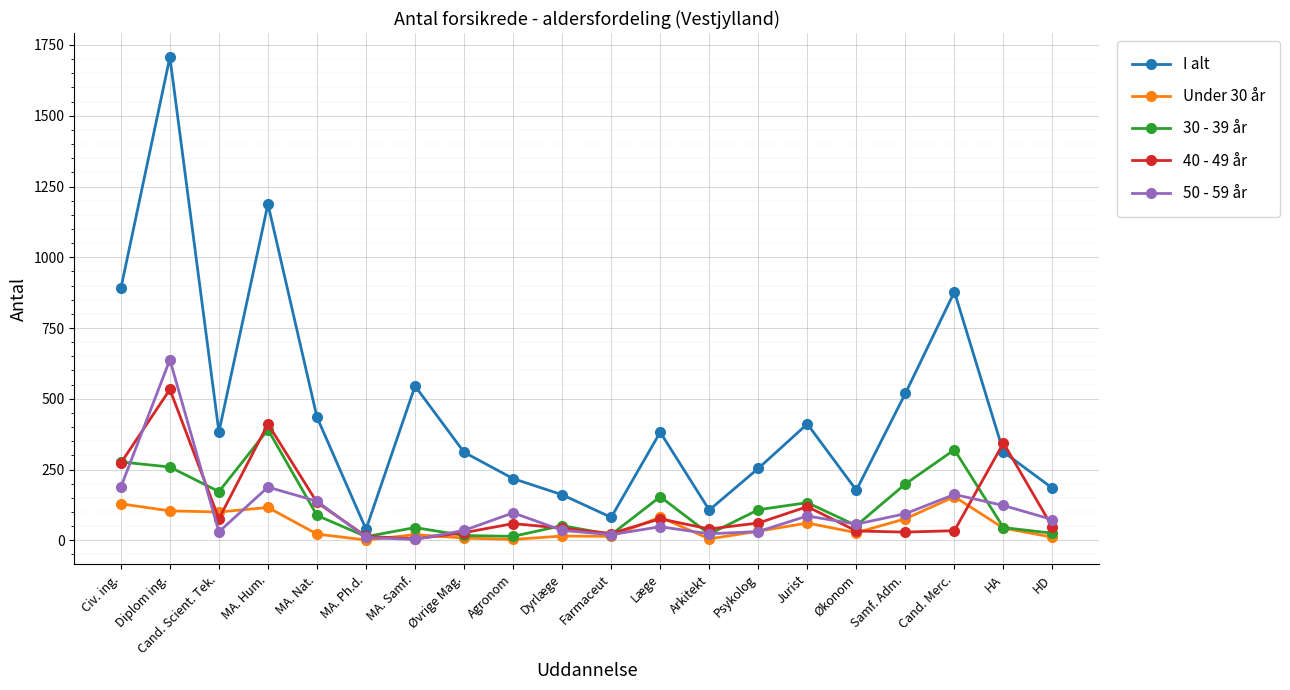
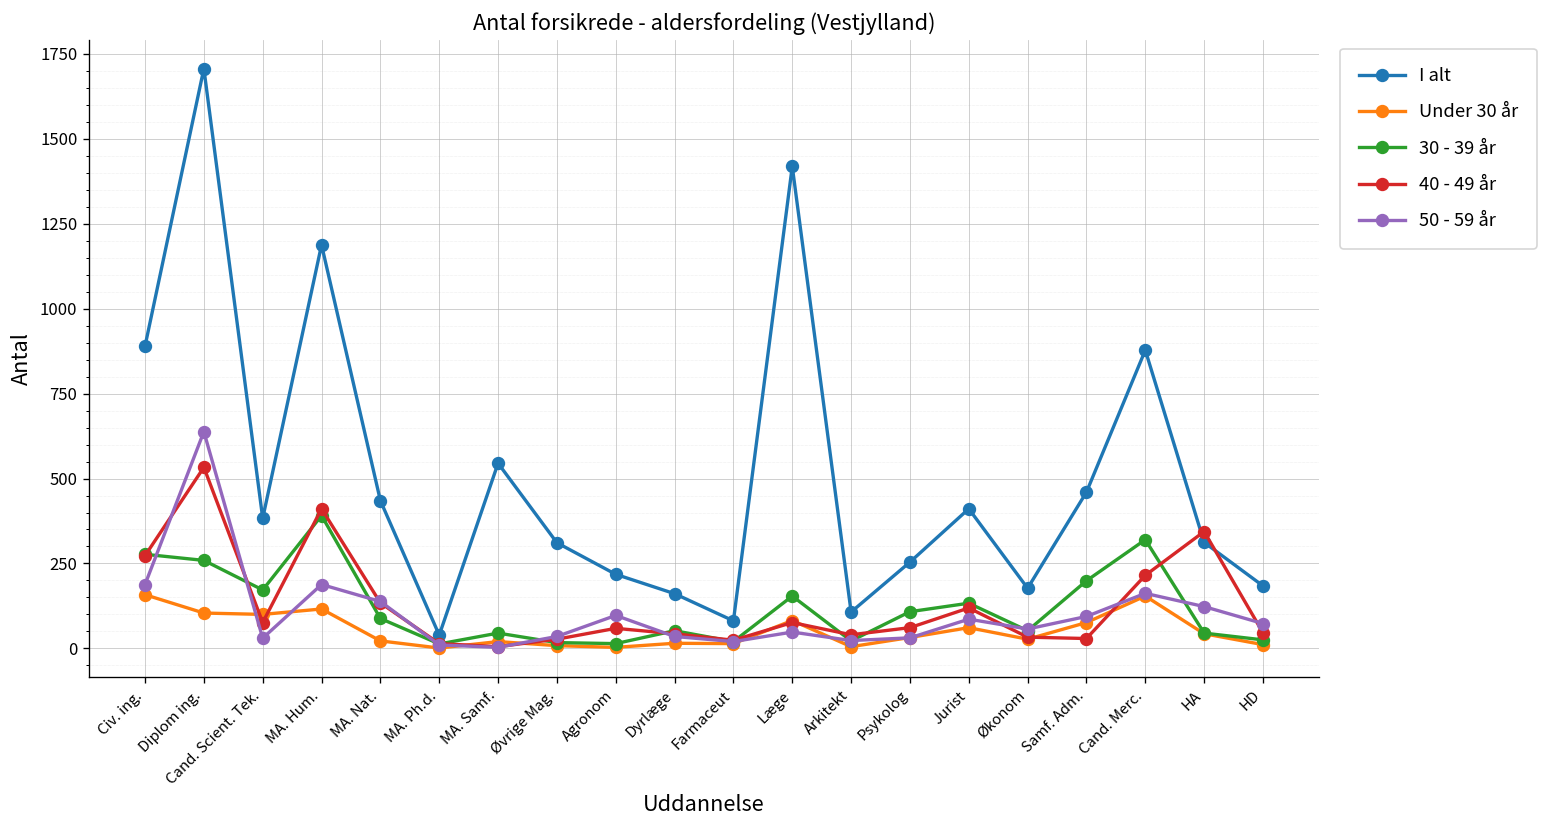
  {
    "I alt": {
      "Civ. ing.": 890,
      "Diplom ing.": 1710,
      "Cand. Scient. Tek.": 380,
      "MA. Hum.": 1190,
      "MA. Nat.": 440,
      "MA. Ph.d.": 40,
      "MA. Samf.": 550,
      "Øvrige Mag.": 310,
      "Agronom": 220,
      "Dyrlæge": 160,
      "Farmaceut": 80,
-     "Læge": 380,
+     "Læge": 1420,
      "Arkitekt": 110,
      "Psykolog": 250,
      "Jurist": 410,
      "Økonom": 180,
-     "Samf. Adm.": 520,
+     "Samf. Adm.": 460,
      "Cand. Merc.": 880,
      "HA": 310,
      "HD": 180
    },
    "Under 30 år": {
-     "Civ. ing.": 130,
+     "Civ. ing.": 160,
      "Diplom ing.": 100,
      "Cand. Scient. Tek.": 100,
      "MA. Hum.": 120,
      "MA. Nat.": 20,
      "MA. Samf.": 20,
      "Agronom": 0,
      "Dyrlæge": 20,
      "Arkitekt": 10,
      "Jurist": 60,
      "Samf. Adm.": 80,
      "HD": 10
    },
    "30 - 39 år": {
      "Diplom ing.": 260,
      "Cand. Scient. Tek.": 170,
      "MA. Hum.": 390,
      "MA. Nat.": 90,
      "MA. Samf.": 50,
      "Agronom": 10,
      "Læge": 150,
      "Psykolog": 110,
      "Jurist": 130,
      "Samf. Adm.": 200,
      "Cand. Merc.": 320,
      "HD": 30
    },
    "40 - 49 år": {
      "Diplom ing.": 530,
      "Cand. Scient. Tek.": 80,
      "MA. Hum.": 410,
      "Agronom": 60,
      "Arkitekt": 40,
      "Psykolog": 60,
      "Jurist": 120,
      "Samf. Adm.": 30,
-     "Cand. Merc.": 30,
+     "Cand. Merc.": 220,
      "HA": 340,
      "HD": 50
    },
    "50 - 59 år": {
      "Civ. ing.": 190,
      "Diplom ing.": 640,
      "Cand. Scient. Tek.": 30,
      "MA. Hum.": 190,
      "Agronom": 100,
      "Læge": 50,
      "Jurist": 90,
      "Samf. Adm.": 90,
      "HA": 120,
      "HD": 70
    }
  }
